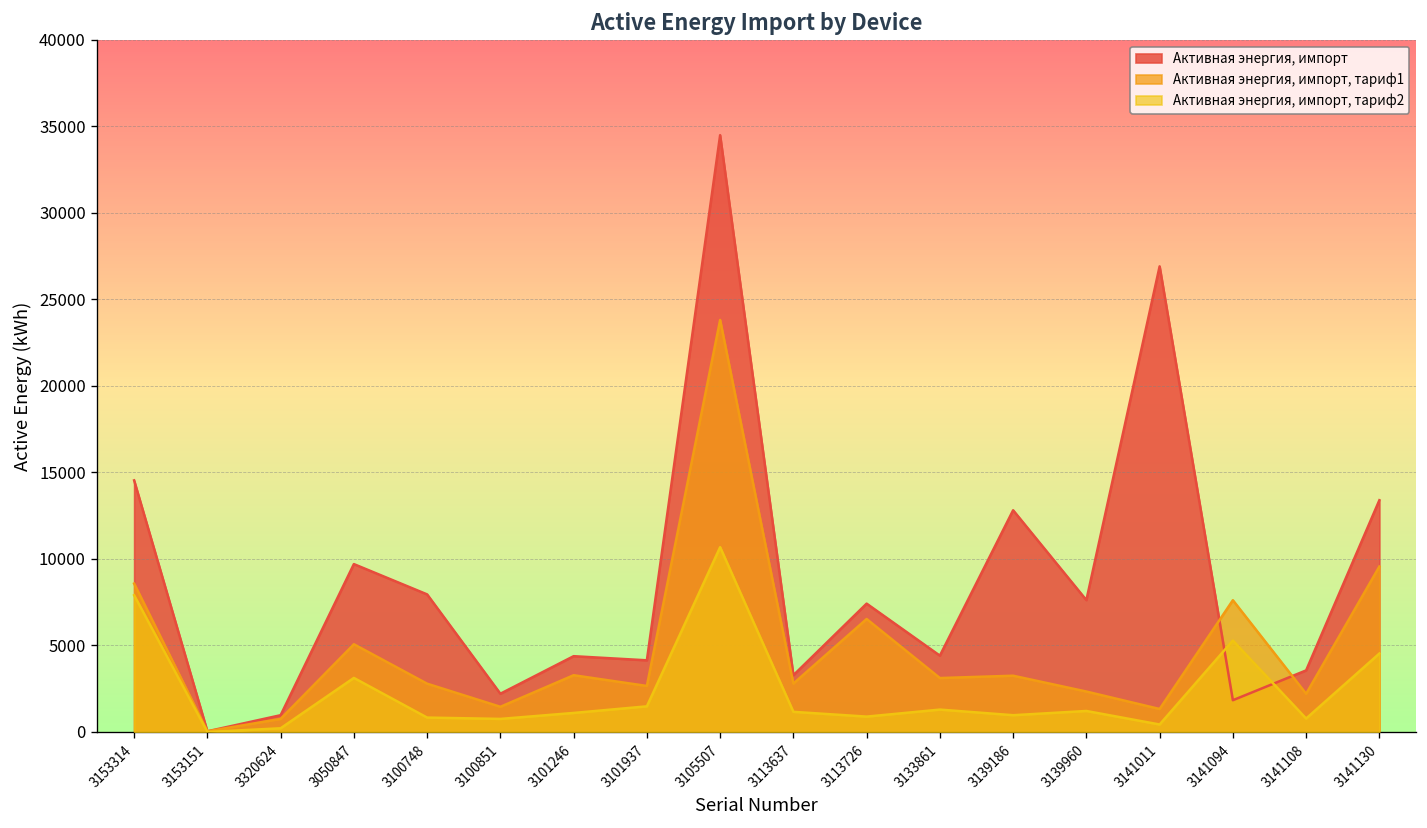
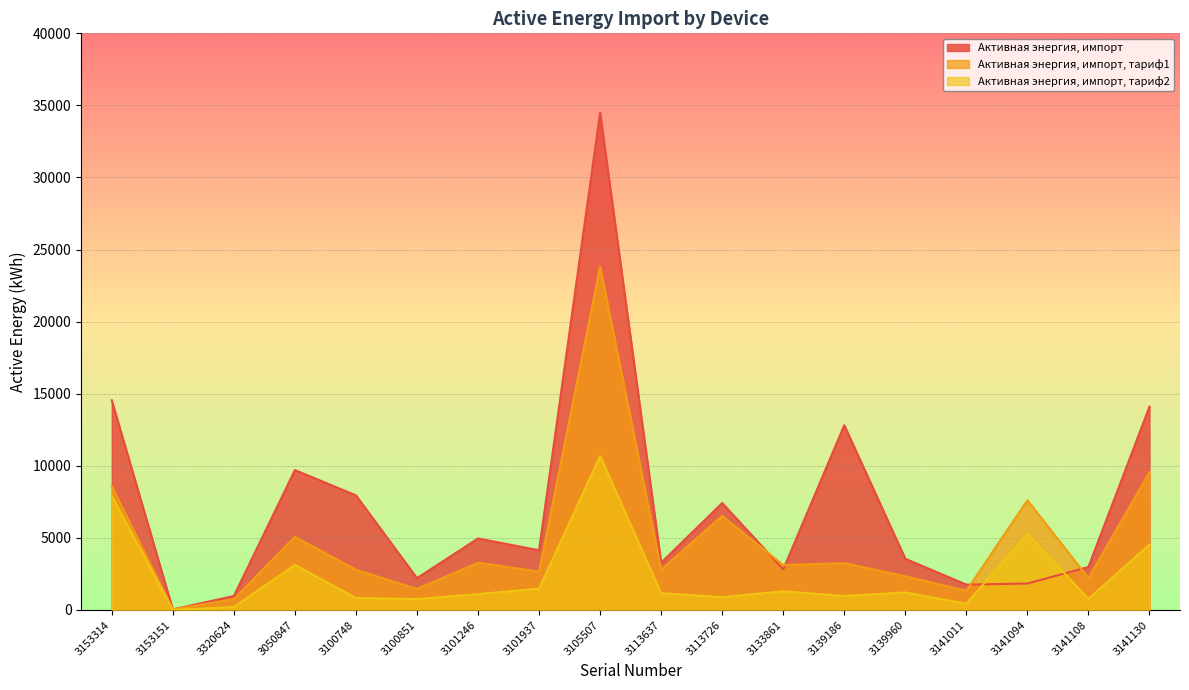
  {
    "Активная энергия, импорт": {
      "3153314": 14500,
      "3320624": 1000,
      "3050847": 9700,
      "3100748": 8000,
      "3100851": 2200,
-     "3101246": 4400,
+     "3101246": 5000,
      "3101937": 4100,
      "3105507": 34500,
      "3113637": 3300,
      "3113726": 7400,
-     "3133861": 4400,
+     "3133861": 2800,
      "3139186": 12800,
-     "3139960": 7600,
-     "3141011": 26900,
+     "3139960": 3600,
+     "3141011": 1800,
      "3141094": 1800,
-     "3141108": 3600,
-     "3141130": 13400
+     "3141108": 3000,
+     "3141130": 14100
    }
  }
